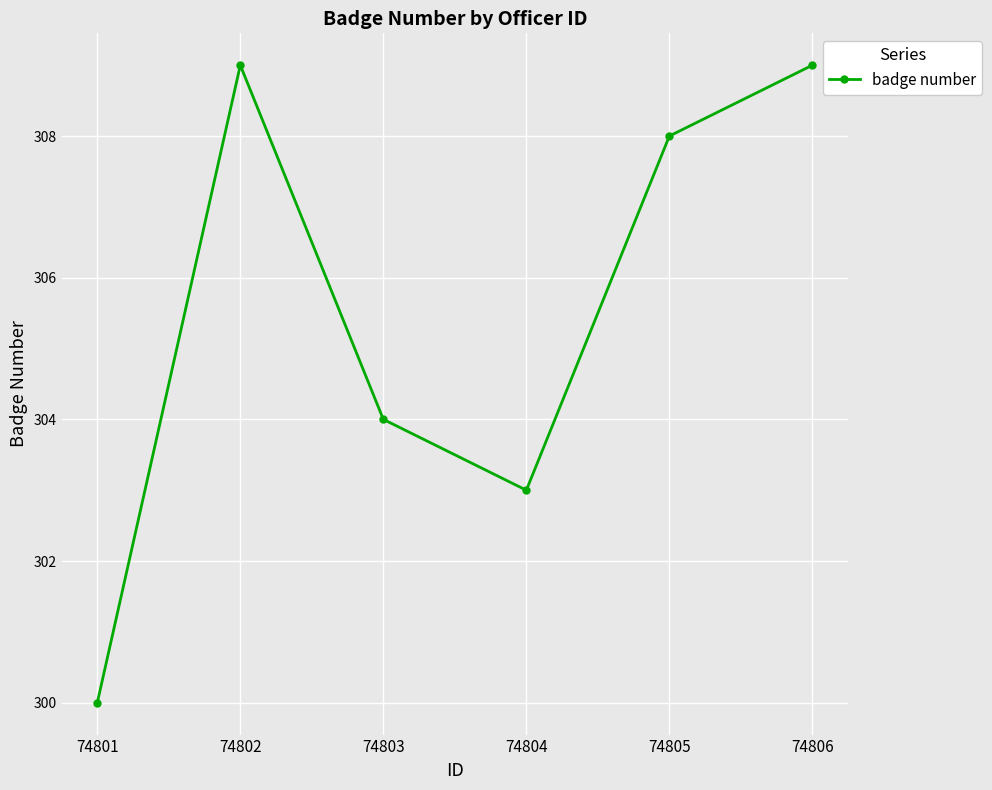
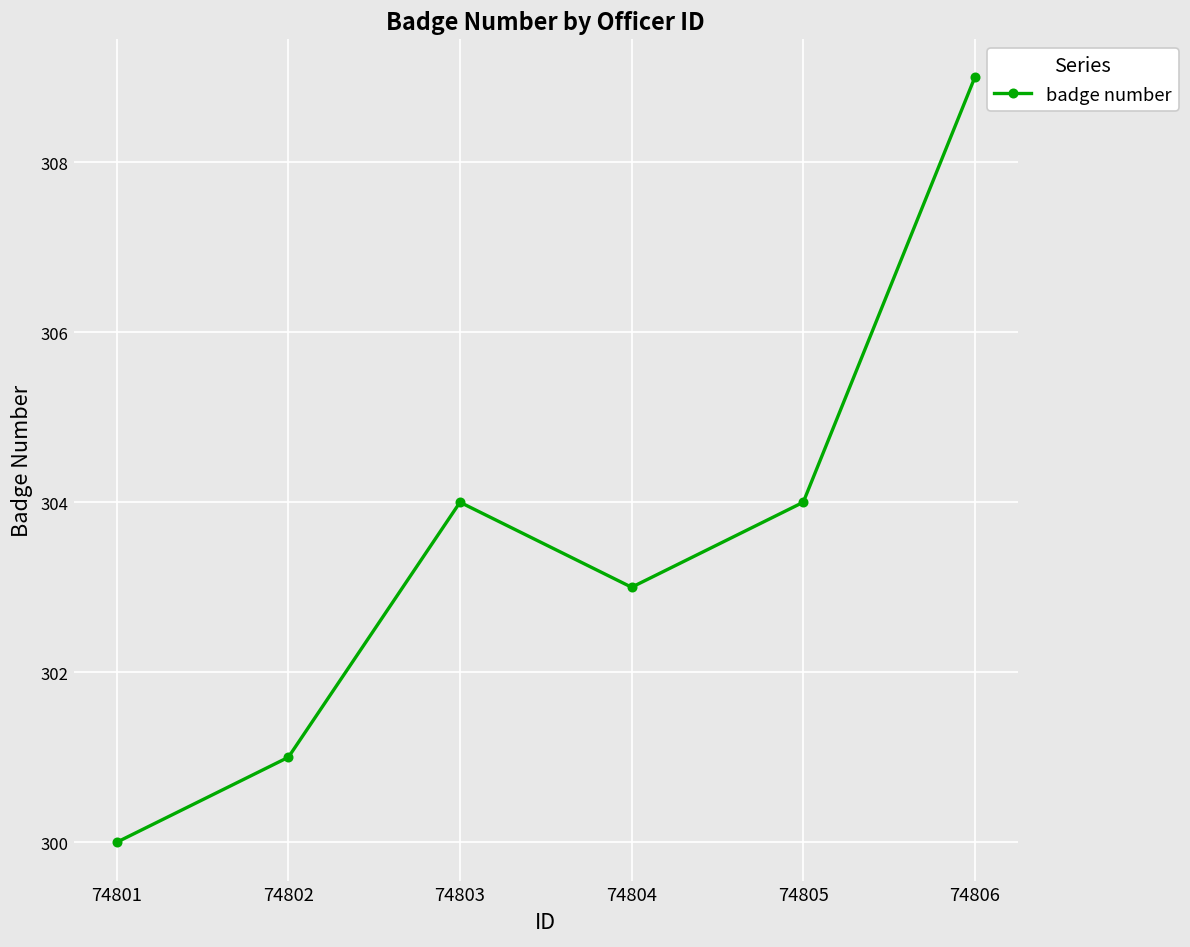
  {
    "74801": 300,
-   "74802": 309,
+   "74802": 301,
    "74803": 304,
    "74804": 303,
-   "74805": 308,
+   "74805": 304,
    "74806": 309
  }
